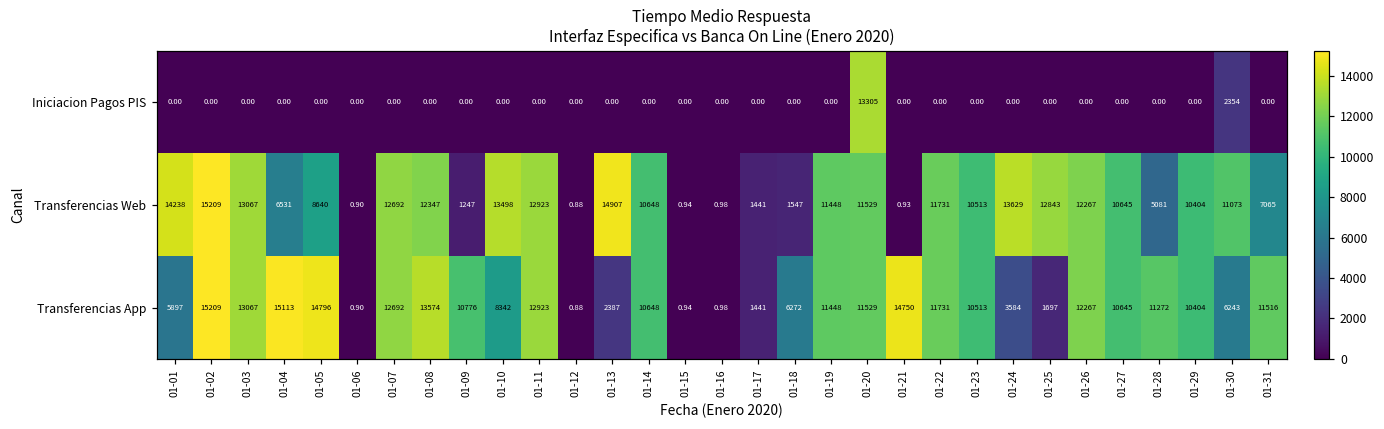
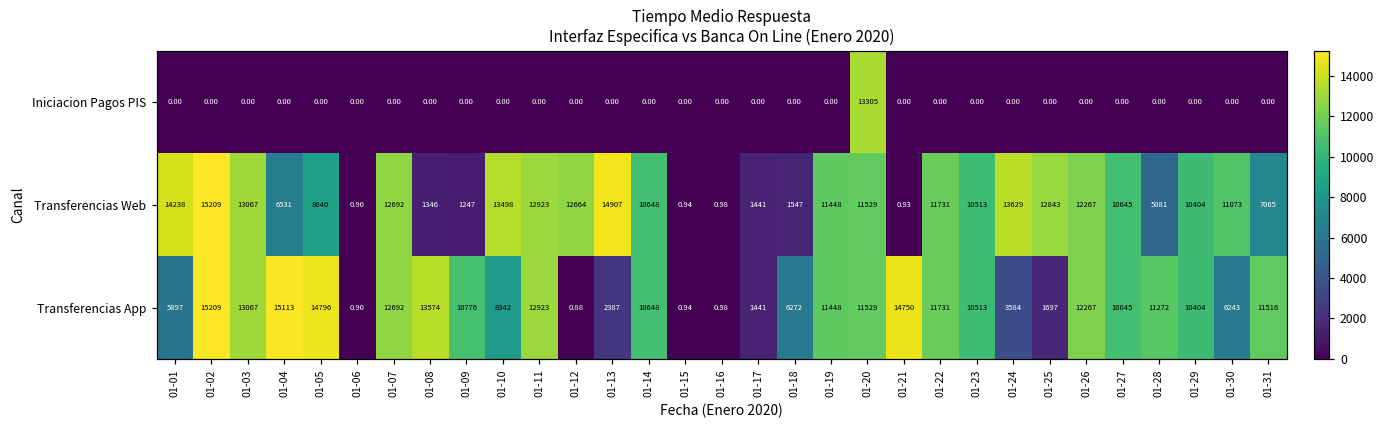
  {
    "Iniciacion Pagos PIS": {
      "01-01": 0.00,
      "01-02": 0.00,
      "01-03": 0.00,
      "01-04": 0.00,
      "01-05": 0.00,
      "01-06": 0.00,
      "01-07": 0.00,
      "01-08": 0.00,
      "01-09": 0.00,
      "01-10": 0.00,
      "01-11": 0.00,
      "01-12": 0.00,
      "01-13": 0.00,
      "01-14": 0.00,
      "01-15": 0.00,
      "01-16": 0.00,
      "01-17": 0.00,
      "01-18": 0.00,
      "01-19": 0.00,
      "01-20": 13305,
      "01-21": 0.00,
      "01-22": 0.00,
      "01-23": 0.00,
      "01-24": 0.00,
      "01-25": 0.00,
      "01-26": 0.00,
      "01-27": 0.00,
      "01-28": 0.00,
      "01-29": 0.00,
-     "01-30": 2354,
+     "01-30": 0.00,
      "01-31": 0.00
    },
    "Transferencias Web": {
      "01-01": 14238,
      "01-02": 15209,
      "01-03": 13067,
      "01-04": 6531,
      "01-05": 8640,
      "01-06": 0.90,
      "01-07": 12692,
-     "01-08": 12347,
+     "01-08": 1346,
      "01-09": 1247,
      "01-10": 13498,
      "01-11": 12923,
-     "01-12": 0.88,
+     "01-12": 12664,
      "01-13": 14907,
      "01-14": 10648,
      "01-15": 0.94,
      "01-16": 0.98,
      "01-17": 1441,
      "01-18": 1547,
      "01-19": 11448,
      "01-20": 11529,
      "01-21": 0.93,
      "01-22": 11731,
      "01-23": 10513,
      "01-24": 13629,
      "01-25": 12843,
      "01-26": 12267,
      "01-27": 10645,
      "01-28": 5081,
      "01-29": 10404,
      "01-30": 11073,
      "01-31": 7065
    },
    "Transferencias App": {
      "01-01": 5897,
      "01-02": 15209,
      "01-03": 13067,
      "01-04": 15113,
      "01-05": 14796,
      "01-06": 0.90,
      "01-07": 12692,
      "01-08": 13574,
      "01-09": 10776,
      "01-10": 8342,
      "01-11": 12923,
      "01-12": 0.88,
      "01-13": 2387,
      "01-14": 10648,
      "01-15": 0.94,
      "01-16": 0.98,
      "01-17": 1441,
      "01-18": 6272,
      "01-19": 11448,
      "01-20": 11529,
      "01-21": 14750,
      "01-22": 11731,
      "01-23": 10513,
      "01-24": 3584,
      "01-25": 1697,
      "01-26": 12267,
      "01-27": 10645,
      "01-28": 11272,
      "01-29": 10404,
      "01-30": 6243,
      "01-31": 11516
    }
  }
